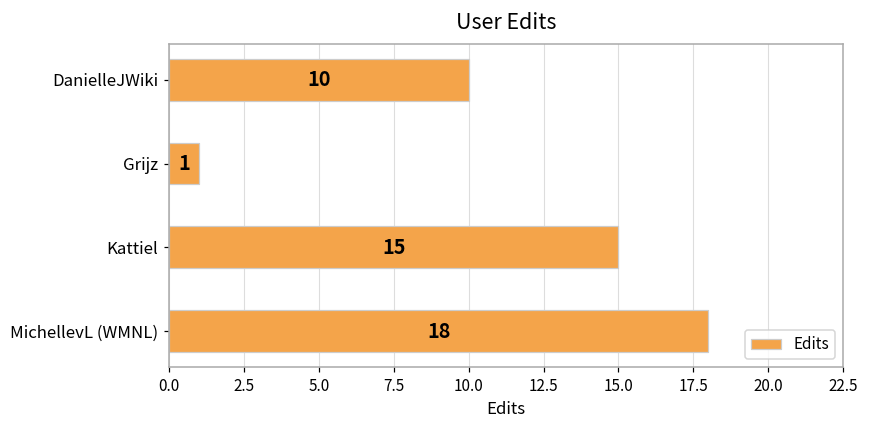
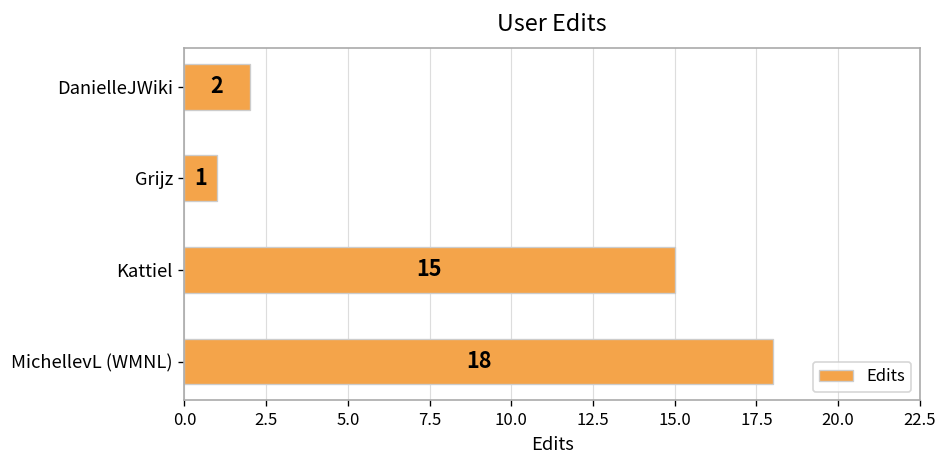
  {
-   "DanielleJWiki": 10,
+   "DanielleJWiki": 2,
    "Grijz": 1,
    "Kattiel": 15,
    "MichellevL (WMNL)": 18
  }
